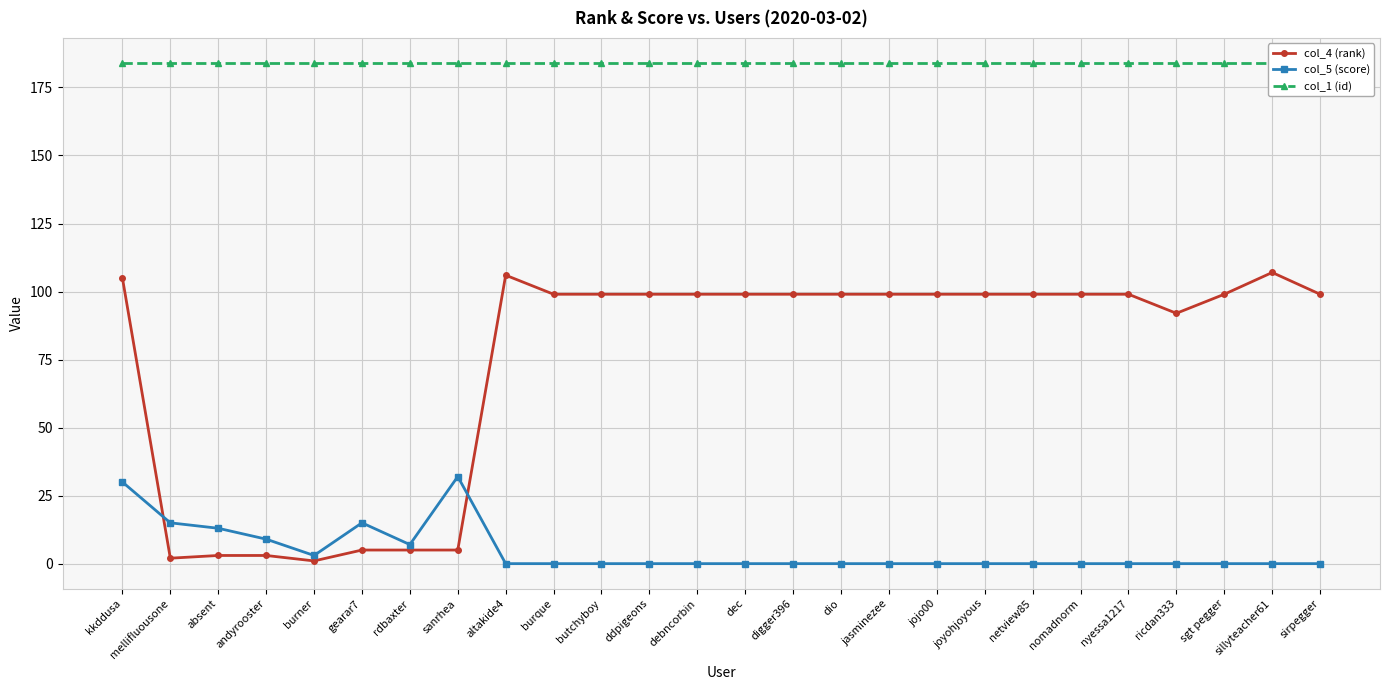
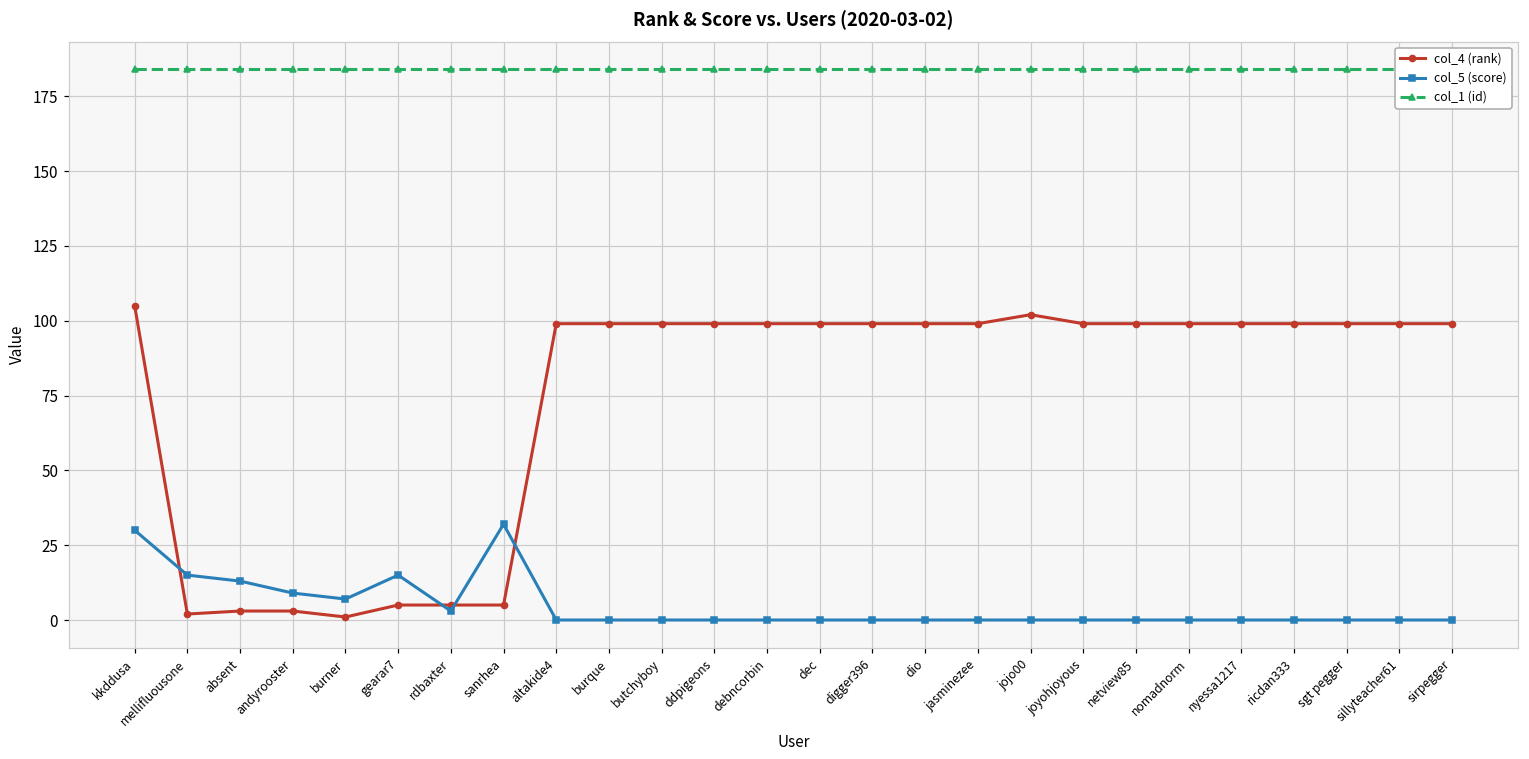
  {
    "col_4 (rank)": {
      "kkddusa": 105,
      "mellifluousone": 2,
      "absent": 3,
      "andyrooster": 3,
      "burner": 1,
      "gearar7": 5,
      "rdbaxter": 5,
      "sanrhea": 5,
-     "altakide4": 106,
+     "altakide4": 99,
      "burque": 99,
      "butchyboy": 99,
      "ddpigeons": 99,
      "debncorbin": 99,
      "dec": 99,
      "digger396": 99,
      "dio": 99,
      "jasminezee": 99,
-     "jojo00": 99,
+     "jojo00": 102,
      "joyohjoyous": 99,
      "netview85": 99,
      "nomadnorm": 99,
      "nyessa1217": 99,
-     "ricdan333": 92,
+     "ricdan333": 99,
      "sgt pegger": 99,
-     "sillyteacher61": 107,
+     "sillyteacher61": 99,
      "sirpegger": 99
    },
    "col_5 (score)": {
      "kkddusa": 30,
      "mellifluousone": 15,
      "absent": 13,
      "andyrooster": 9,
-     "burner": 3,
+     "burner": 7,
      "gearar7": 15,
-     "rdbaxter": 7,
+     "rdbaxter": 3,
      "sanrhea": 32,
      "altakide4": 0,
      "burque": 0,
      "butchyboy": 0,
      "ddpigeons": 0,
      "debncorbin": 0,
      "dec": 0,
      "digger396": 0,
      "dio": 0,
      "jasminezee": 0,
      "jojo00": 0,
      "joyohjoyous": 0,
      "netview85": 0,
      "nomadnorm": 0,
      "nyessa1217": 0,
      "ricdan333": 0,
      "sgt pegger": 0,
      "sillyteacher61": 0,
      "sirpegger": 0
    },
    "col_1 (id)": {
      "kkddusa": 184,
      "mellifluousone": 184,
      "absent": 184,
      "andyrooster": 184,
      "burner": 184,
      "gearar7": 184,
      "rdbaxter": 184,
      "sanrhea": 184,
      "altakide4": 184,
      "burque": 184,
      "butchyboy": 184,
      "ddpigeons": 184,
      "debncorbin": 184,
      "dec": 184,
      "digger396": 184,
      "dio": 184,
      "jasminezee": 184,
      "jojo00": 184,
      "joyohjoyous": 184,
      "netview85": 184,
      "nomadnorm": 184,
      "nyessa1217": 184,
      "ricdan333": 184,
      "sgt pegger": 184
    }
  }
